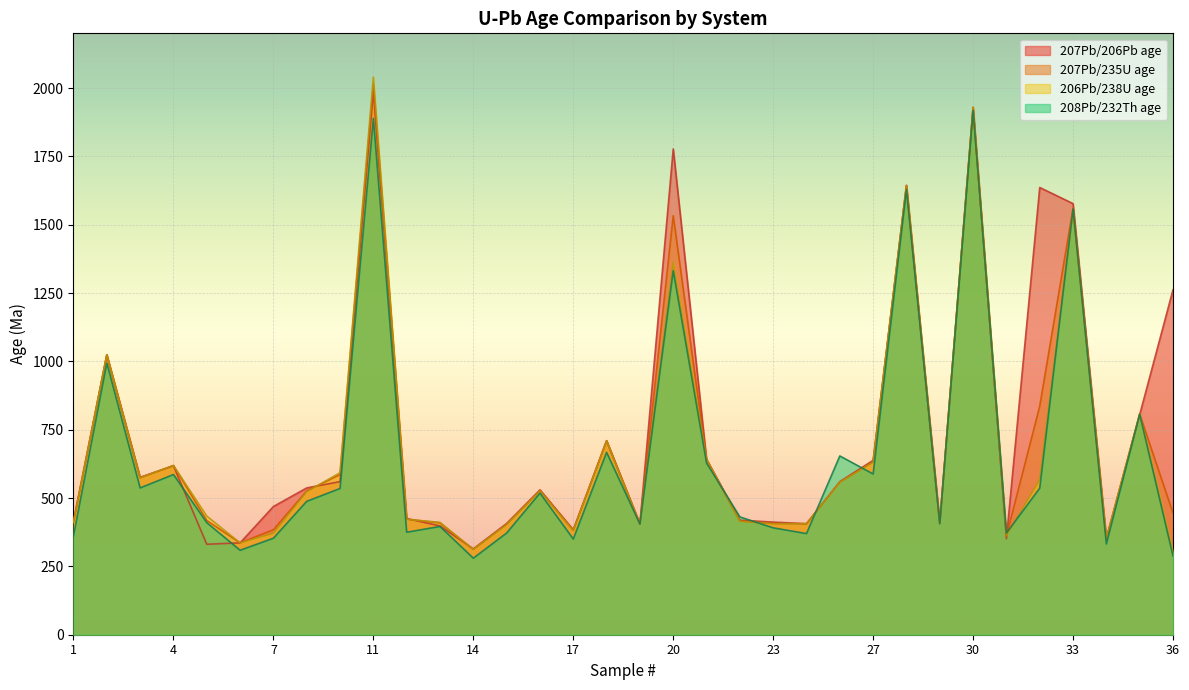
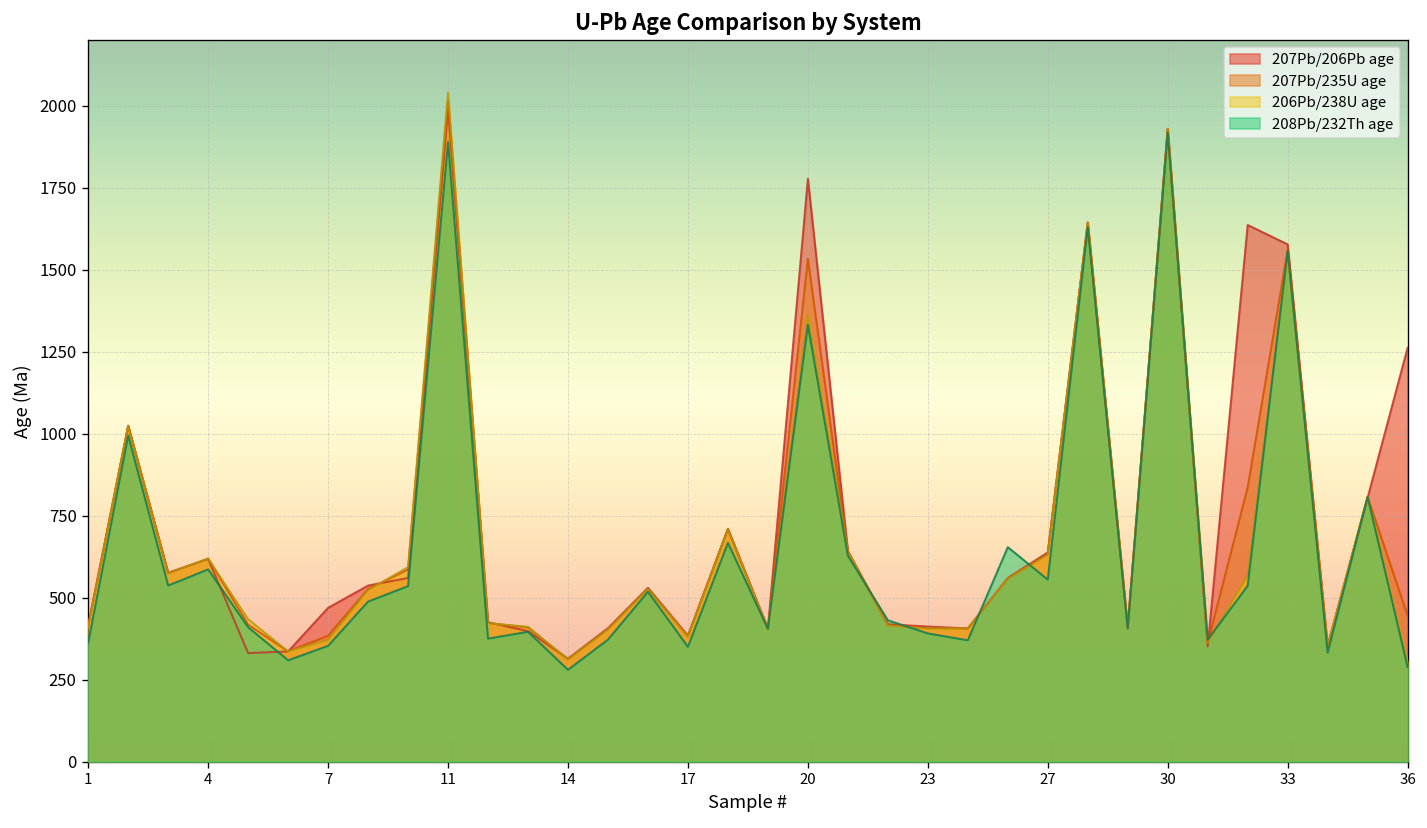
  {
    "206Pb/238U age": {
      "36": 300
    },
    "208Pb/232Th age": {
-     "27": 590,
+     "27": 560,
      "30": 1920,
      "36": 290
    }
  }
